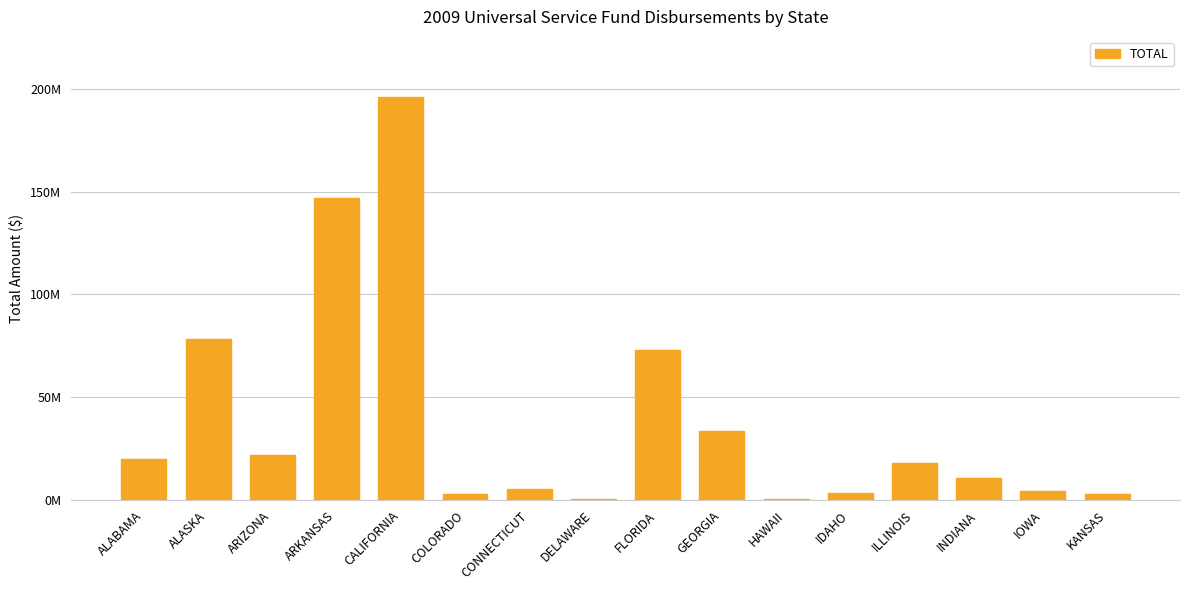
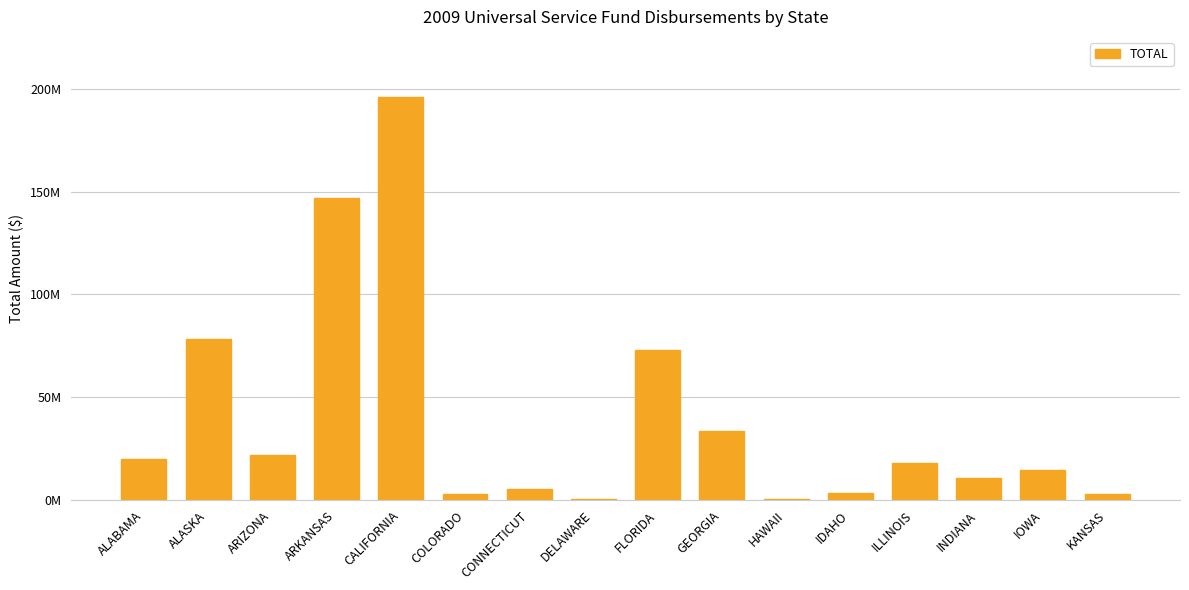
  {
    "ALABAMA": 20000000,
    "ALASKA": 78000000,
    "ARIZONA": 22000000,
    "ARKANSAS": 147000000,
    "CALIFORNIA": 196000000,
    "COLORADO": 3000000,
    "CONNECTICUT": 5000000,
    "FLORIDA": 73000000,
    "GEORGIA": 34000000,
    "IDAHO": 4000000,
    "ILLINOIS": 18000000,
    "INDIANA": 11000000,
-   "IOWA": 4000000,
+   "IOWA": 15000000,
    "KANSAS": 3000000
  }
